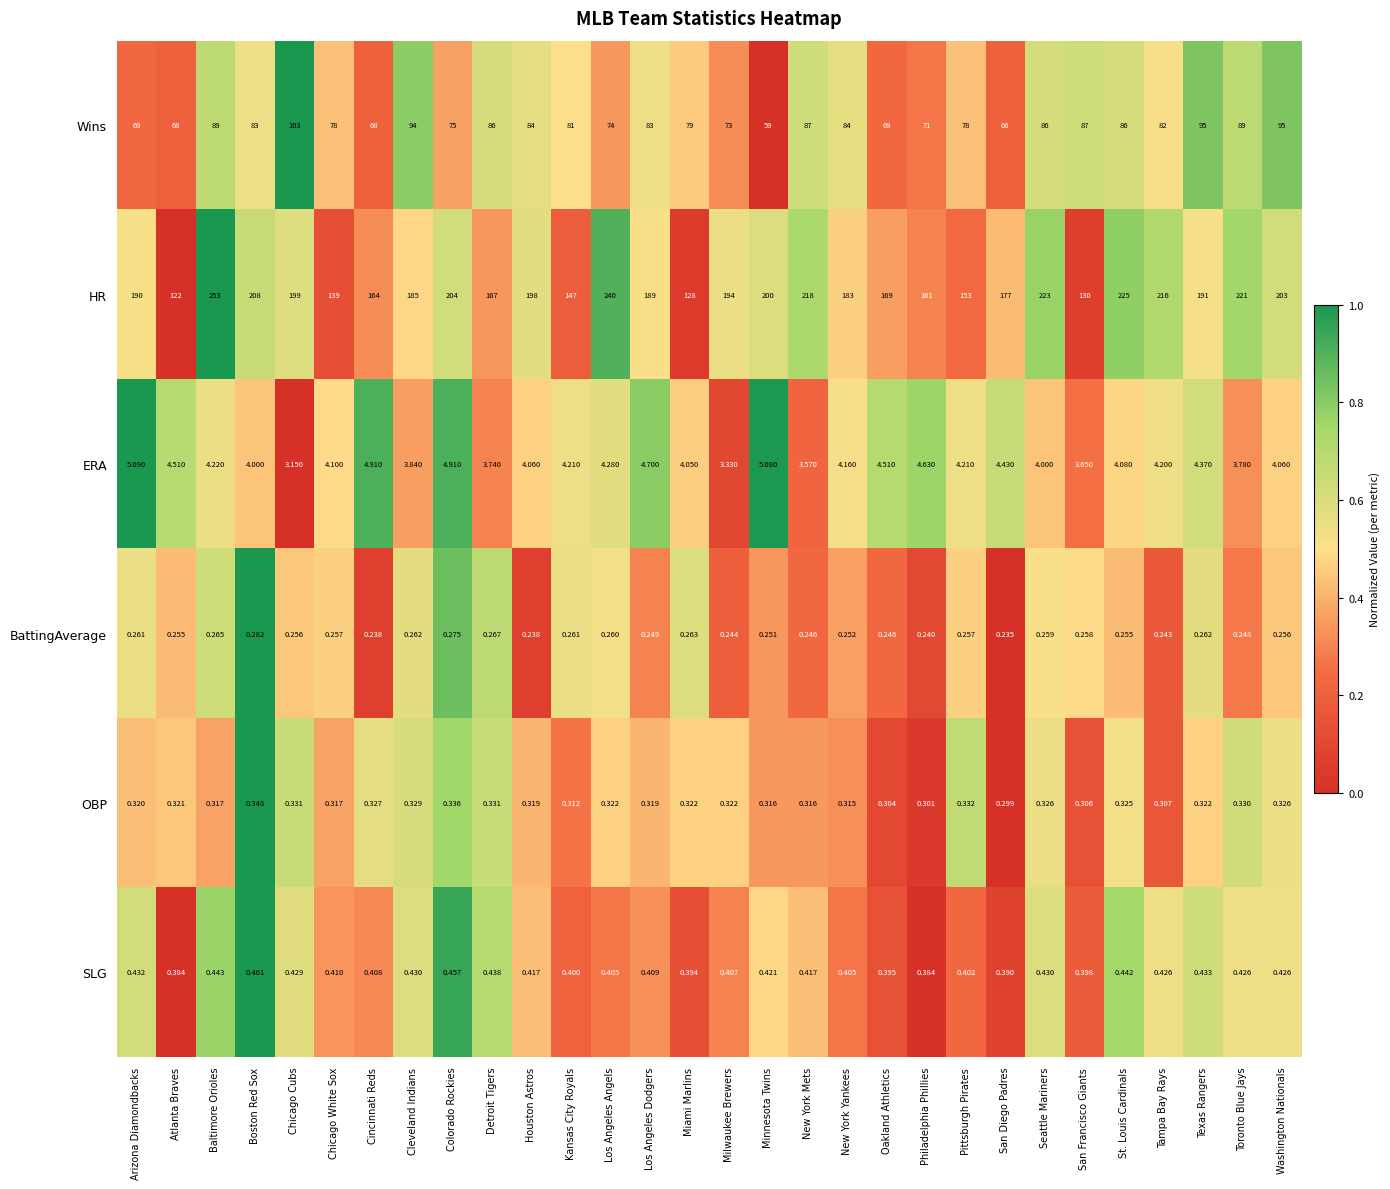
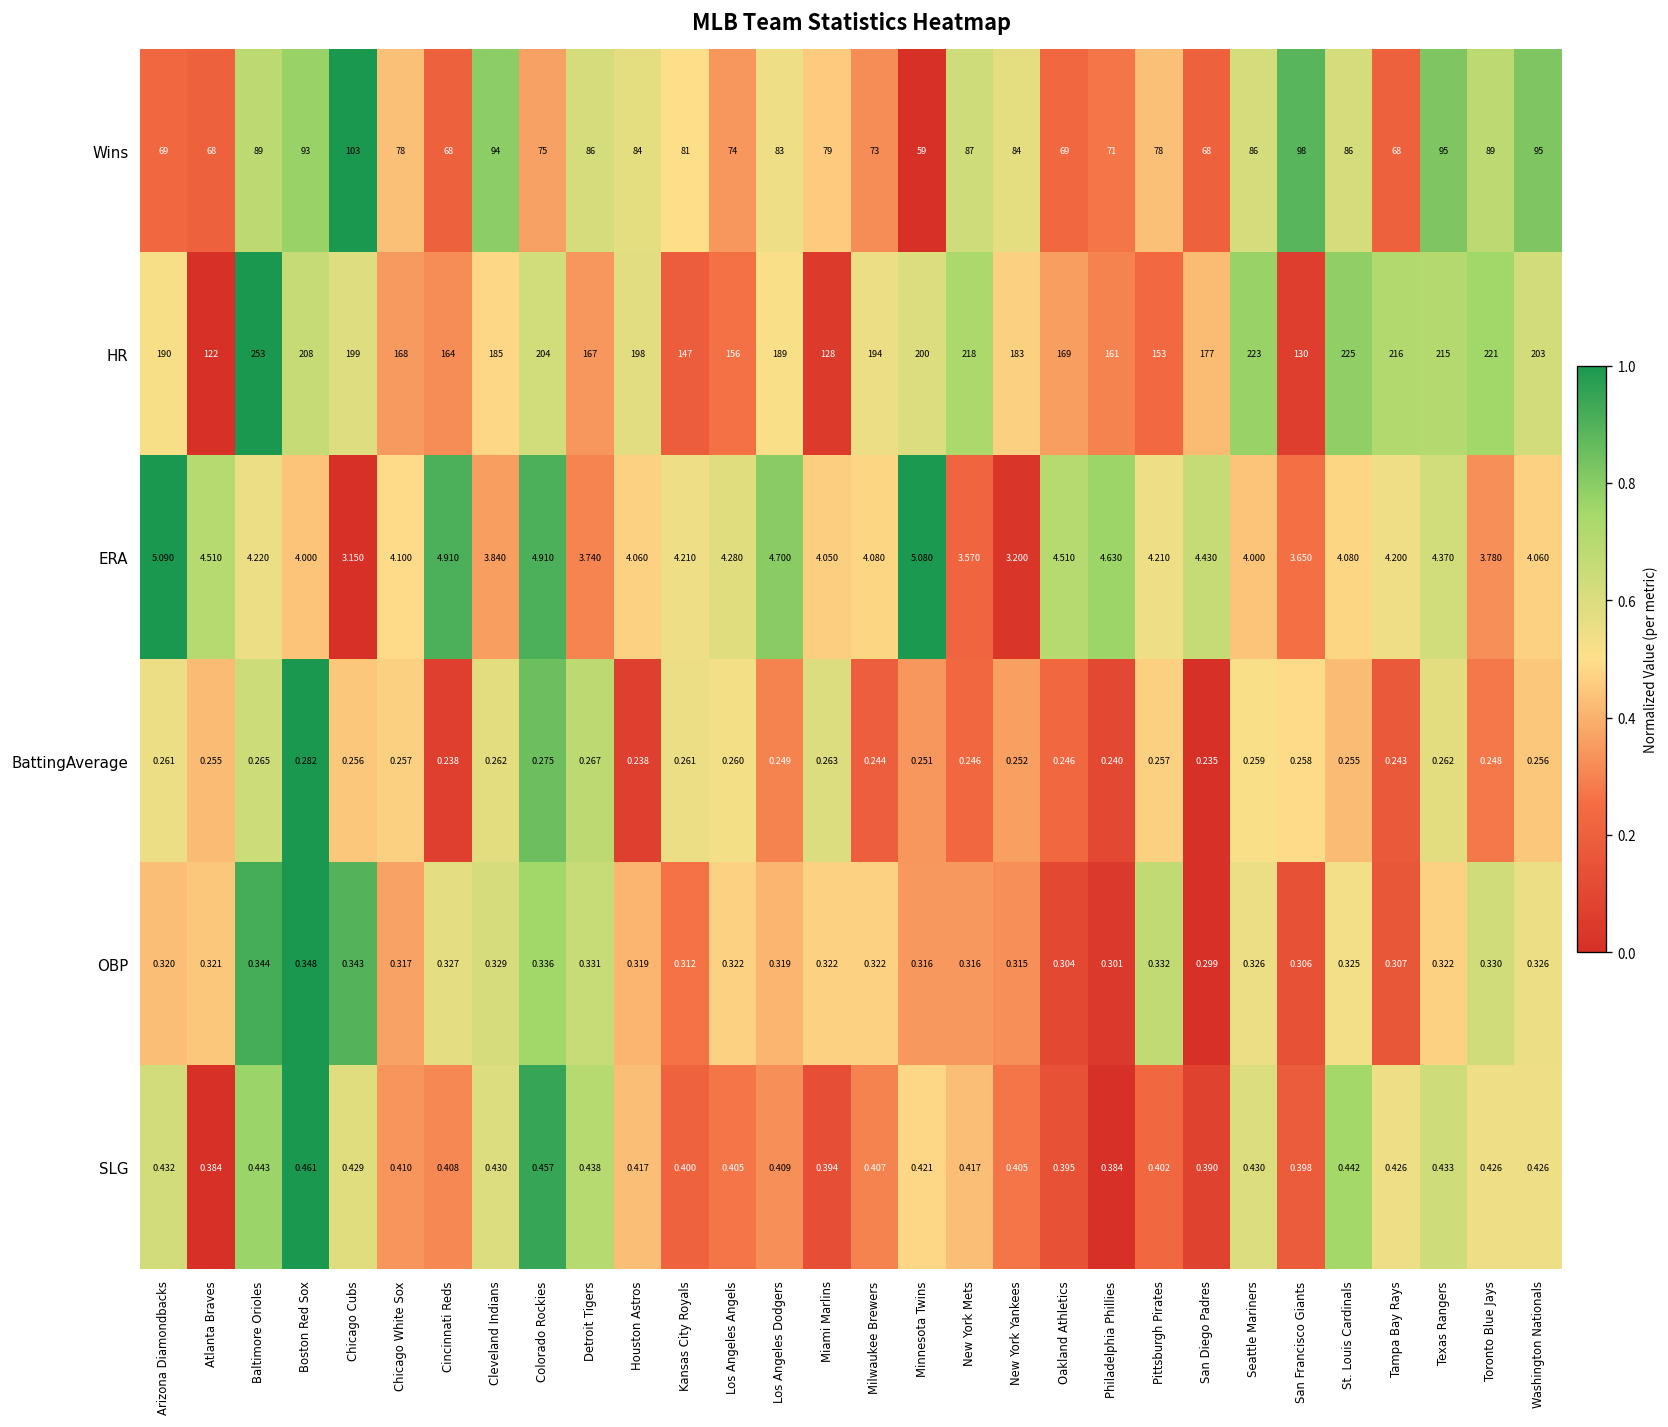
  {
    "Wins": {
      "Arizona Diamondbacks": 69,
      "Atlanta Braves": 68,
      "Baltimore Orioles": 89,
-     "Boston Red Sox": 83,
+     "Boston Red Sox": 93,
      "Chicago Cubs": 103,
      "Chicago White Sox": 78,
      "Cincinnati Reds": 68,
      "Cleveland Indians": 94,
      "Colorado Rockies": 75,
      "Detroit Tigers": 86,
      "Houston Astros": 84,
      "Kansas City Royals": 81,
      "Los Angeles Angels": 74,
      "Los Angeles Dodgers": 83,
      "Miami Marlins": 79,
      "Milwaukee Brewers": 73,
      "Minnesota Twins": 59,
      "New York Mets": 87,
      "New York Yankees": 84,
      "Oakland Athletics": 69,
      "Philadelphia Phillies": 71,
      "Pittsburgh Pirates": 78,
      "San Diego Padres": 68,
      "Seattle Mariners": 86,
-     "San Francisco Giants": 87,
+     "San Francisco Giants": 98,
      "St. Louis Cardinals": 86,
-     "Tampa Bay Rays": 82,
+     "Tampa Bay Rays": 68,
      "Texas Rangers": 95,
      "Toronto Blue Jays": 89,
      "Washington Nationals": 95
    },
    "HR": {
      "Arizona Diamondbacks": 190,
      "Atlanta Braves": 122,
      "Baltimore Orioles": 253,
      "Boston Red Sox": 208,
      "Chicago Cubs": 199,
-     "Chicago White Sox": 139,
+     "Chicago White Sox": 168,
      "Cincinnati Reds": 164,
      "Cleveland Indians": 185,
      "Colorado Rockies": 204,
      "Detroit Tigers": 167,
      "Houston Astros": 198,
      "Kansas City Royals": 147,
-     "Los Angeles Angels": 240,
+     "Los Angeles Angels": 156,
      "Los Angeles Dodgers": 189,
      "Miami Marlins": 128,
      "Milwaukee Brewers": 194,
      "Minnesota Twins": 200,
      "New York Mets": 218,
      "New York Yankees": 183,
      "Oakland Athletics": 169,
      "Philadelphia Phillies": 161,
      "Pittsburgh Pirates": 153,
      "San Diego Padres": 177,
      "Seattle Mariners": 223,
      "San Francisco Giants": 130,
      "St. Louis Cardinals": 225,
      "Tampa Bay Rays": 216,
-     "Texas Rangers": 191,
+     "Texas Rangers": 215,
      "Toronto Blue Jays": 221,
      "Washington Nationals": 203
    },
    "ERA": {
      "Arizona Diamondbacks": 5.090,
      "Atlanta Braves": 4.510,
      "Baltimore Orioles": 4.220,
      "Boston Red Sox": 4.000,
      "Chicago Cubs": 3.150,
      "Chicago White Sox": 4.100,
      "Cincinnati Reds": 4.910,
      "Cleveland Indians": 3.840,
      "Colorado Rockies": 4.910,
      "Detroit Tigers": 3.740,
      "Houston Astros": 4.060,
      "Kansas City Royals": 4.210,
      "Los Angeles Angels": 4.280,
      "Los Angeles Dodgers": 4.700,
      "Miami Marlins": 4.050,
-     "Milwaukee Brewers": 3.330,
+     "Milwaukee Brewers": 4.080,
      "Minnesota Twins": 5.080,
      "New York Mets": 3.570,
-     "New York Yankees": 4.160,
+     "New York Yankees": 3.200,
      "Oakland Athletics": 4.510,
      "Philadelphia Phillies": 4.630,
      "Pittsburgh Pirates": 4.210,
      "San Diego Padres": 4.430,
      "Seattle Mariners": 4.000,
      "San Francisco Giants": 3.650,
      "St. Louis Cardinals": 4.080,
      "Tampa Bay Rays": 4.200,
      "Texas Rangers": 4.370,
      "Toronto Blue Jays": 3.780,
      "Washington Nationals": 4.060
    },
    "BattingAverage": {
      "Arizona Diamondbacks": 0.261,
      "Atlanta Braves": 0.255,
      "Baltimore Orioles": 0.265,
      "Boston Red Sox": 0.282,
      "Chicago Cubs": 0.256,
      "Chicago White Sox": 0.257,
      "Cincinnati Reds": 0.238,
      "Cleveland Indians": 0.262,
      "Colorado Rockies": 0.275,
      "Detroit Tigers": 0.267,
      "Houston Astros": 0.238,
      "Kansas City Royals": 0.261,
      "Los Angeles Angels": 0.260,
      "Los Angeles Dodgers": 0.249,
      "Miami Marlins": 0.263,
      "Milwaukee Brewers": 0.244,
      "Minnesota Twins": 0.251,
      "New York Mets": 0.246,
      "New York Yankees": 0.252,
      "Oakland Athletics": 0.246,
      "Philadelphia Phillies": 0.240,
      "Pittsburgh Pirates": 0.257,
      "San Diego Padres": 0.235,
      "Seattle Mariners": 0.259,
      "San Francisco Giants": 0.258,
      "St. Louis Cardinals": 0.255,
      "Tampa Bay Rays": 0.243,
      "Texas Rangers": 0.262,
      "Toronto Blue Jays": 0.248,
      "Washington Nationals": 0.256
    },
    "OBP": {
      "Arizona Diamondbacks": 0.320,
      "Atlanta Braves": 0.321,
-     "Baltimore Orioles": 0.317,
+     "Baltimore Orioles": 0.344,
      "Boston Red Sox": 0.348,
-     "Chicago Cubs": 0.331,
+     "Chicago Cubs": 0.343,
      "Chicago White Sox": 0.317,
      "Cincinnati Reds": 0.327,
      "Cleveland Indians": 0.329,
      "Colorado Rockies": 0.336,
      "Detroit Tigers": 0.331,
      "Houston Astros": 0.319,
      "Kansas City Royals": 0.312,
      "Los Angeles Angels": 0.322,
      "Los Angeles Dodgers": 0.319,
      "Miami Marlins": 0.322,
      "Milwaukee Brewers": 0.322,
      "Minnesota Twins": 0.316,
      "New York Mets": 0.316,
      "New York Yankees": 0.315,
      "Oakland Athletics": 0.304,
      "Philadelphia Phillies": 0.301,
      "Pittsburgh Pirates": 0.332,
      "San Diego Padres": 0.299,
      "Seattle Mariners": 0.326,
      "San Francisco Giants": 0.306,
      "St. Louis Cardinals": 0.325,
      "Tampa Bay Rays": 0.307,
      "Texas Rangers": 0.322,
      "Toronto Blue Jays": 0.330,
      "Washington Nationals": 0.326
    },
    "SLG": {
      "Arizona Diamondbacks": 0.432,
      "Atlanta Braves": 0.384,
      "Baltimore Orioles": 0.443,
      "Boston Red Sox": 0.461,
      "Chicago Cubs": 0.429,
      "Chicago White Sox": 0.410,
      "Cincinnati Reds": 0.408,
      "Cleveland Indians": 0.430,
      "Colorado Rockies": 0.457,
      "Detroit Tigers": 0.438,
      "Houston Astros": 0.417,
      "Kansas City Royals": 0.400,
      "Los Angeles Angels": 0.405,
      "Los Angeles Dodgers": 0.409,
      "Miami Marlins": 0.394,
      "Milwaukee Brewers": 0.407,
      "Minnesota Twins": 0.421,
      "New York Mets": 0.417,
      "New York Yankees": 0.405,
      "Oakland Athletics": 0.395,
      "Philadelphia Phillies": 0.384,
      "Pittsburgh Pirates": 0.402,
      "San Diego Padres": 0.390,
      "Seattle Mariners": 0.430,
      "San Francisco Giants": 0.398,
      "St. Louis Cardinals": 0.442,
      "Tampa Bay Rays": 0.426,
      "Texas Rangers": 0.433,
      "Toronto Blue Jays": 0.426,
      "Washington Nationals": 0.426
    }
  }
